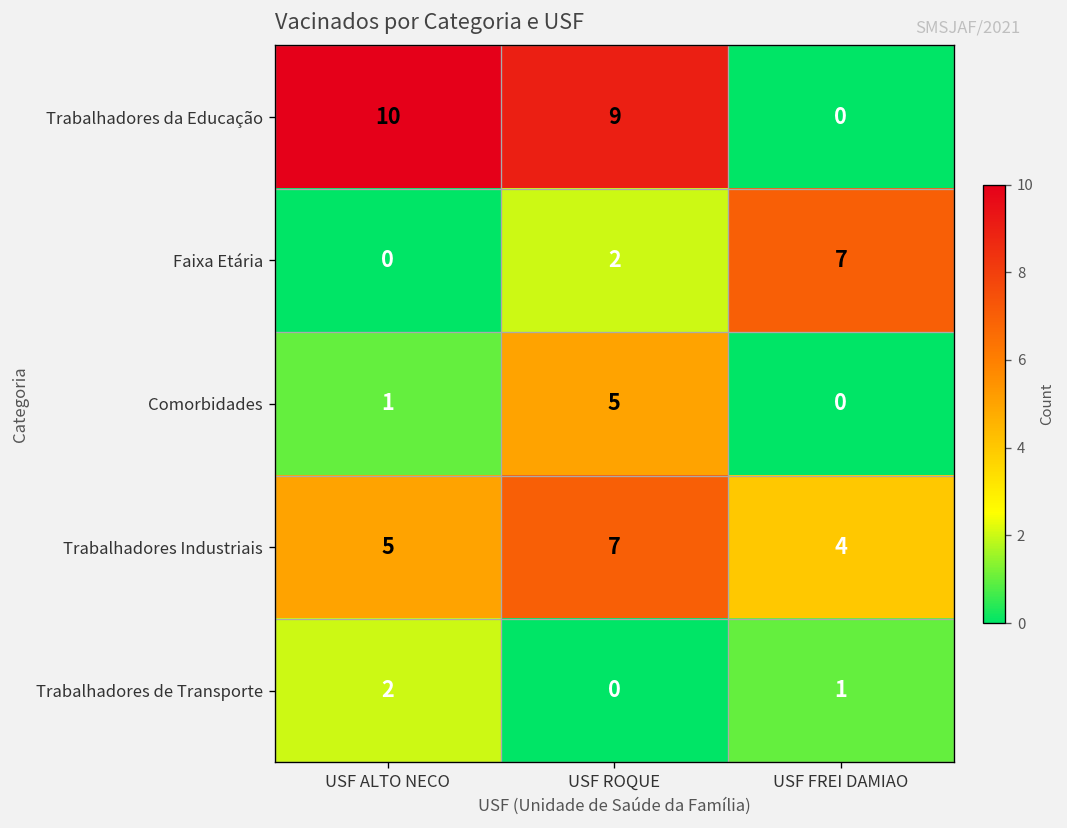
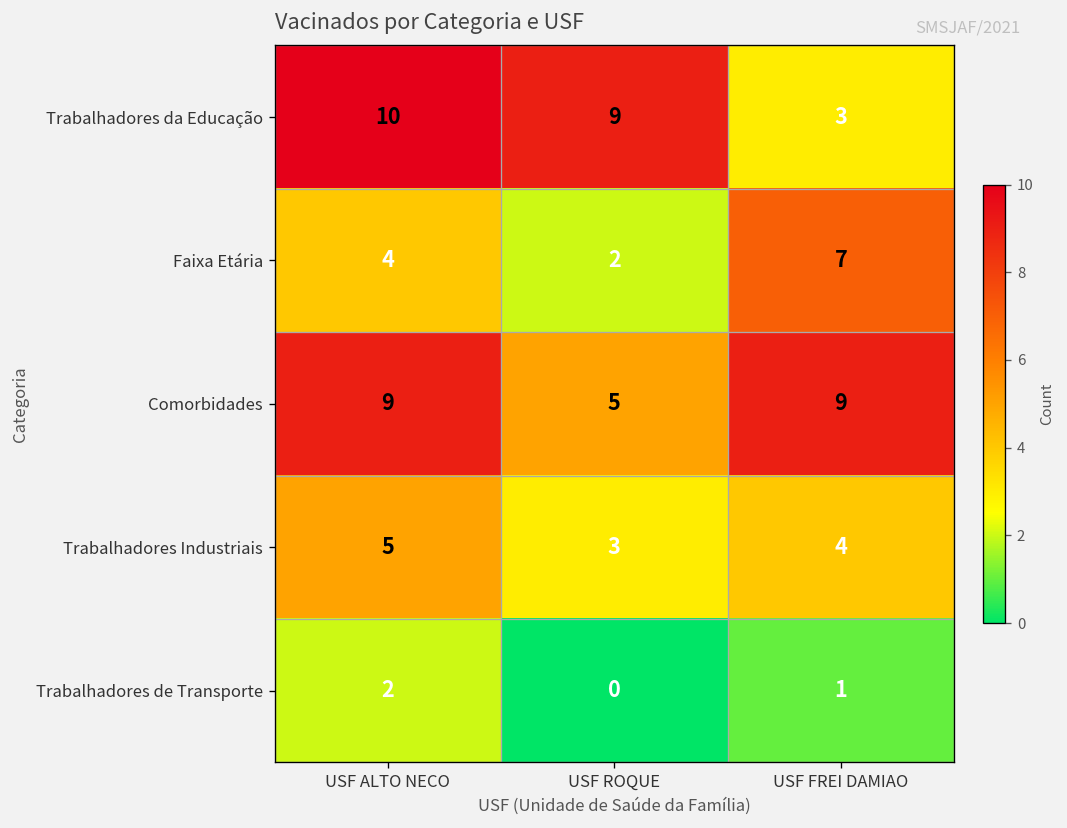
  {
    "Trabalhadores da Educação": {
      "USF ALTO NECO": 10,
      "USF ROQUE": 9,
-     "USF FREI DAMIAO": 0
+     "USF FREI DAMIAO": 3
    },
    "Faixa Etária": {
-     "USF ALTO NECO": 0,
+     "USF ALTO NECO": 4,
      "USF ROQUE": 2,
      "USF FREI DAMIAO": 7
    },
    "Comorbidades": {
-     "USF ALTO NECO": 1,
+     "USF ALTO NECO": 9,
      "USF ROQUE": 5,
-     "USF FREI DAMIAO": 0
+     "USF FREI DAMIAO": 9
    },
    "Trabalhadores Industriais": {
      "USF ALTO NECO": 5,
-     "USF ROQUE": 7,
+     "USF ROQUE": 3,
      "USF FREI DAMIAO": 4
    },
    "Trabalhadores de Transporte": {
      "USF ALTO NECO": 2,
      "USF ROQUE": 0,
      "USF FREI DAMIAO": 1
    }
  }
